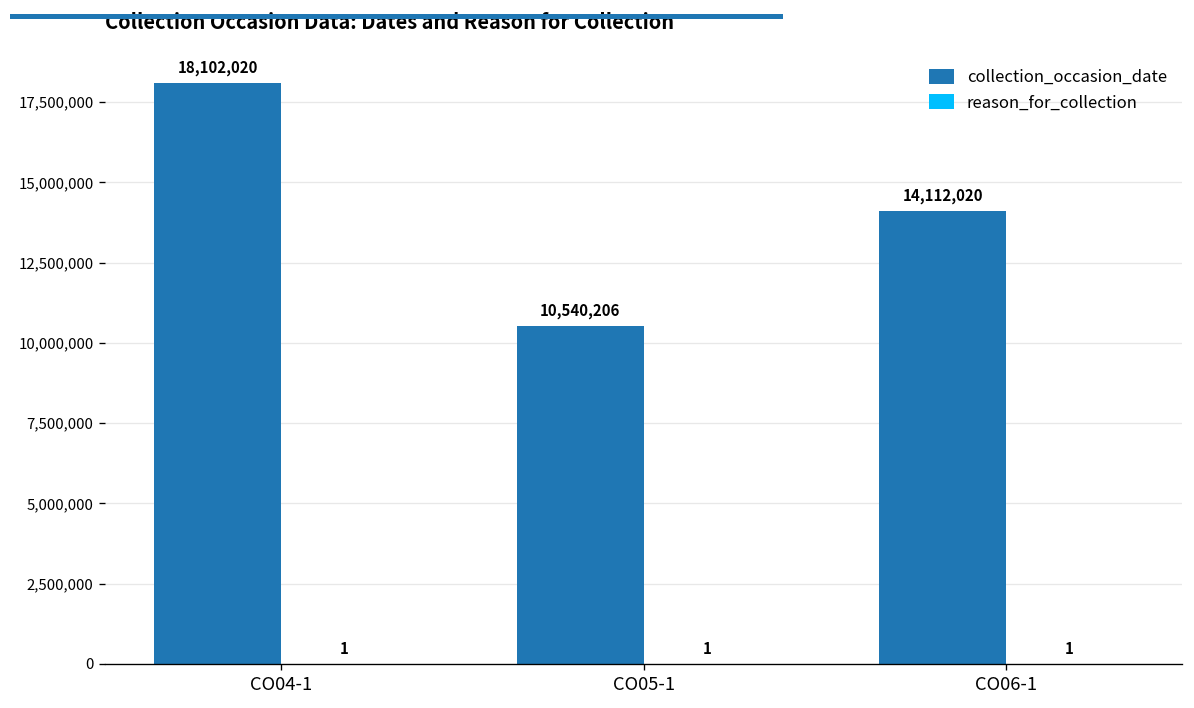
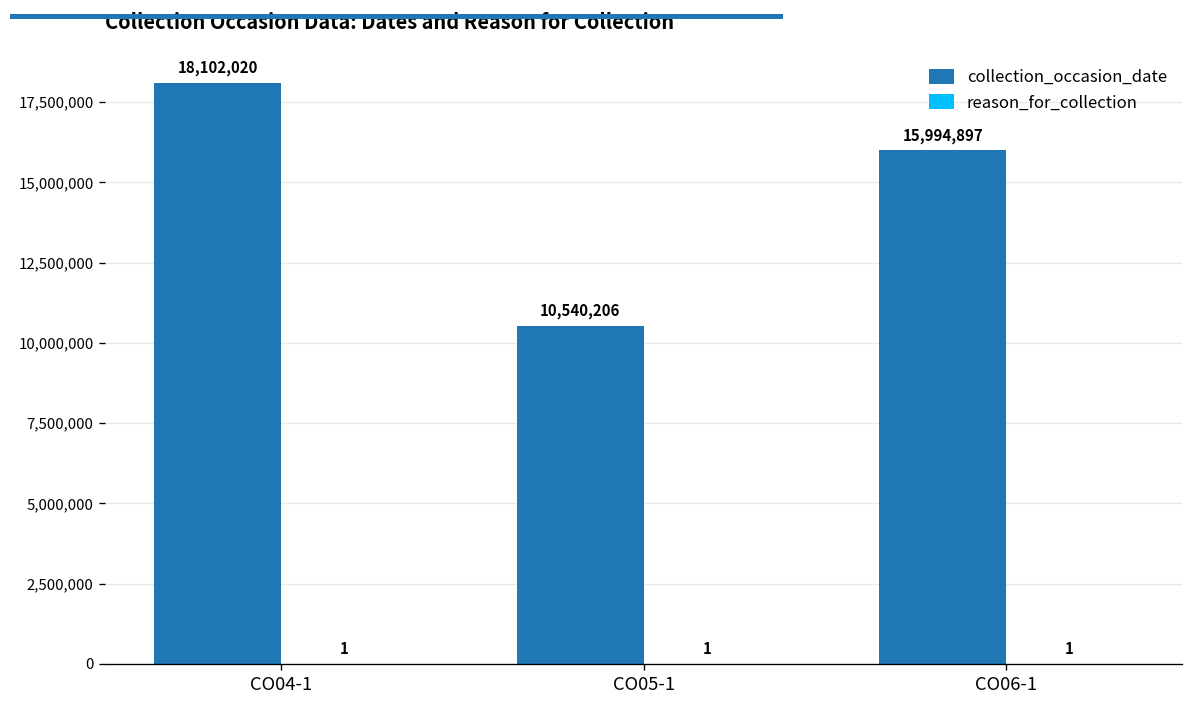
  {
    "collection_occasion_date": {
      "CO04-1": "18,102,020",
      "CO05-1": "10,540,206",
-     "CO06-1": "14,112,020"
+     "CO06-1": "15,994,897"
    },
    "reason_for_collection": {
      "CO04-1": "1",
      "CO05-1": "1",
      "CO06-1": "1"
    }
  }
